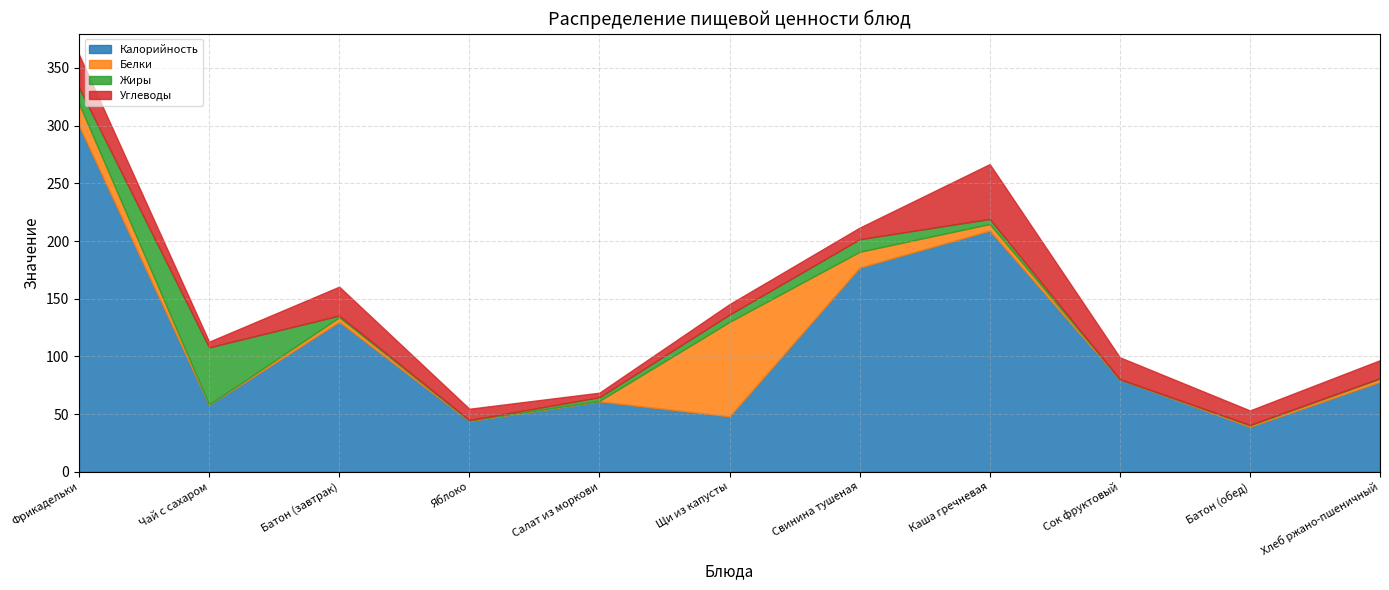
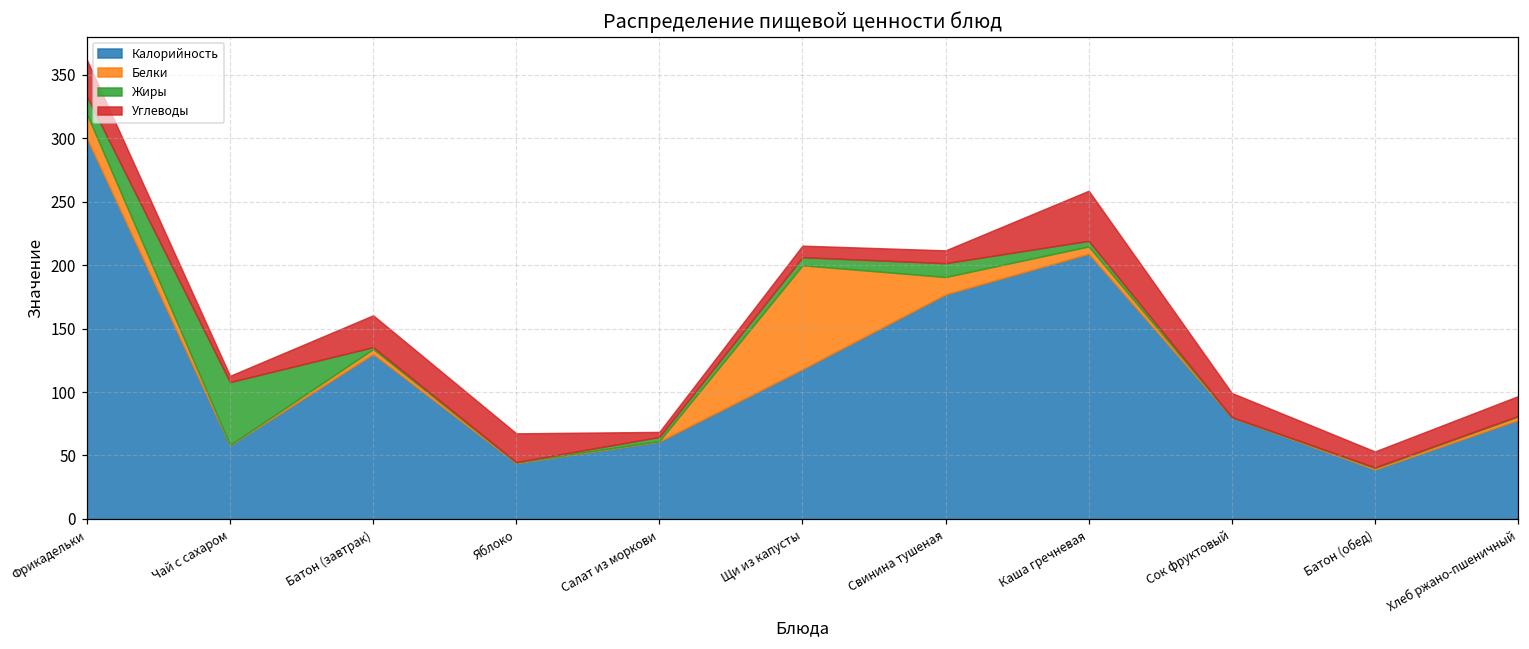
  {
    "Калорийность": {
      "Фрикадельки": 300,
      "Батон (завтрак)": 130,
-     "Щи из капусты": 48,
+     "Щи из капусты": 118,
      "Свинина тушеная": 177,
      "Каша гречневая": 209,
      "Хлеб ржано-пшеничный": 78
    },
    "Белки": {
      "Фрикадельки": 19,
      "Щи из капусты": 82,
      "Свинина тушеная": 14,
      "Каша гречневая": 6
    },
    "Жиры": {
      "Фрикадельки": 14,
      "Чай с сахаром": 50,
      "Салат из моркови": 3,
      "Щи из капусты": 6,
      "Свинина тушеная": 11,
      "Каша гречневая": 4
    },
    "Углеводы": {
      "Фрикадельки": 29,
      "Чай с сахаром": 5,
      "Батон (завтрак)": 25,
-     "Яблоко": 10,
+     "Яблоко": 23,
      "Салат из моркови": 4,
      "Щи из капусты": 9,
      "Свинина тушеная": 10,
-     "Каша гречневая": 48,
+     "Каша гречневая": 39,
      "Сок фруктовый": 19,
      "Батон (обед)": 13,
      "Хлеб ржано-пшеничный": 16
    }
  }
